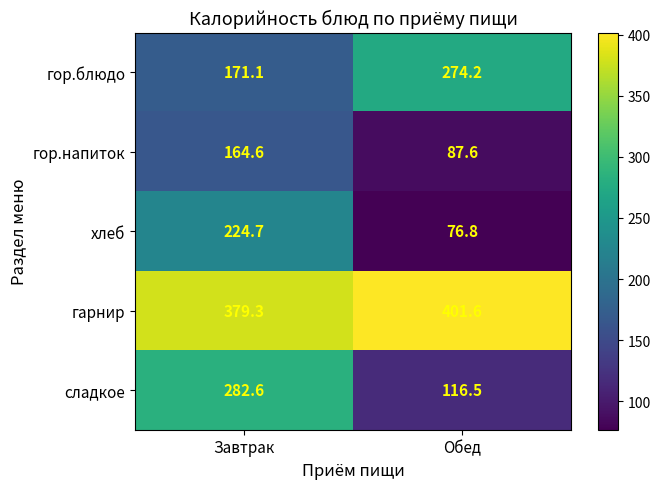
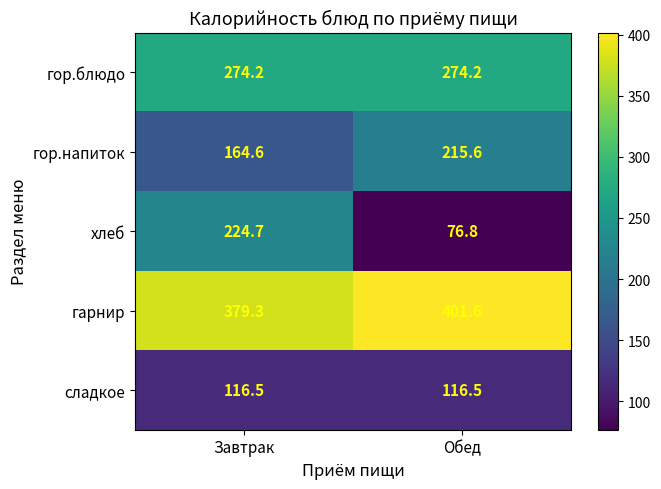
  {
    "гор.блюдо": {
-     "Завтрак": 171.1,
+     "Завтрак": 274.2,
      "Обед": 274.2
    },
    "гор.напиток": {
      "Завтрак": 164.6,
-     "Обед": 87.6
+     "Обед": 215.6
    },
    "хлеб": {
      "Завтрак": 224.7,
      "Обед": 76.8
    },
    "сладкое": {
-     "Завтрак": 282.6,
+     "Завтрак": 116.5,
      "Обед": 116.5
    }
  }
